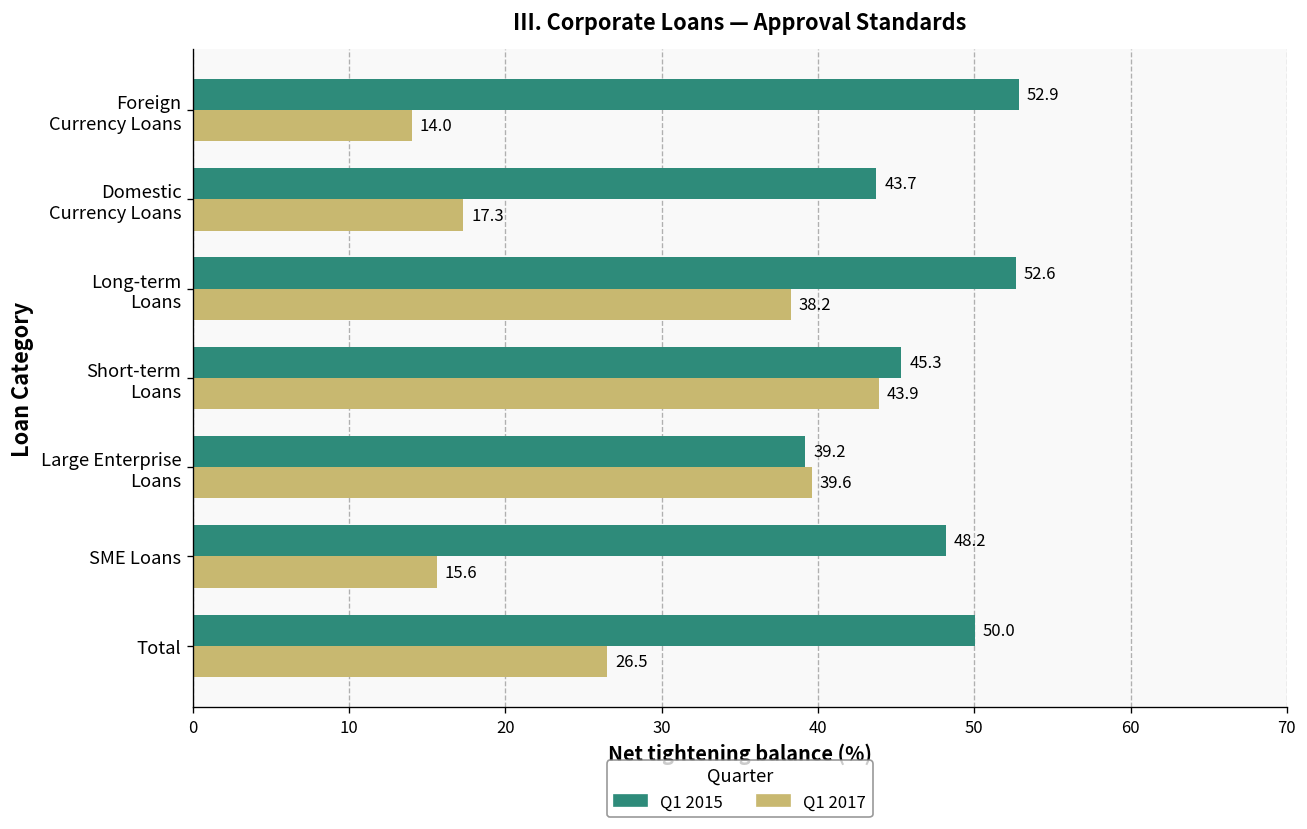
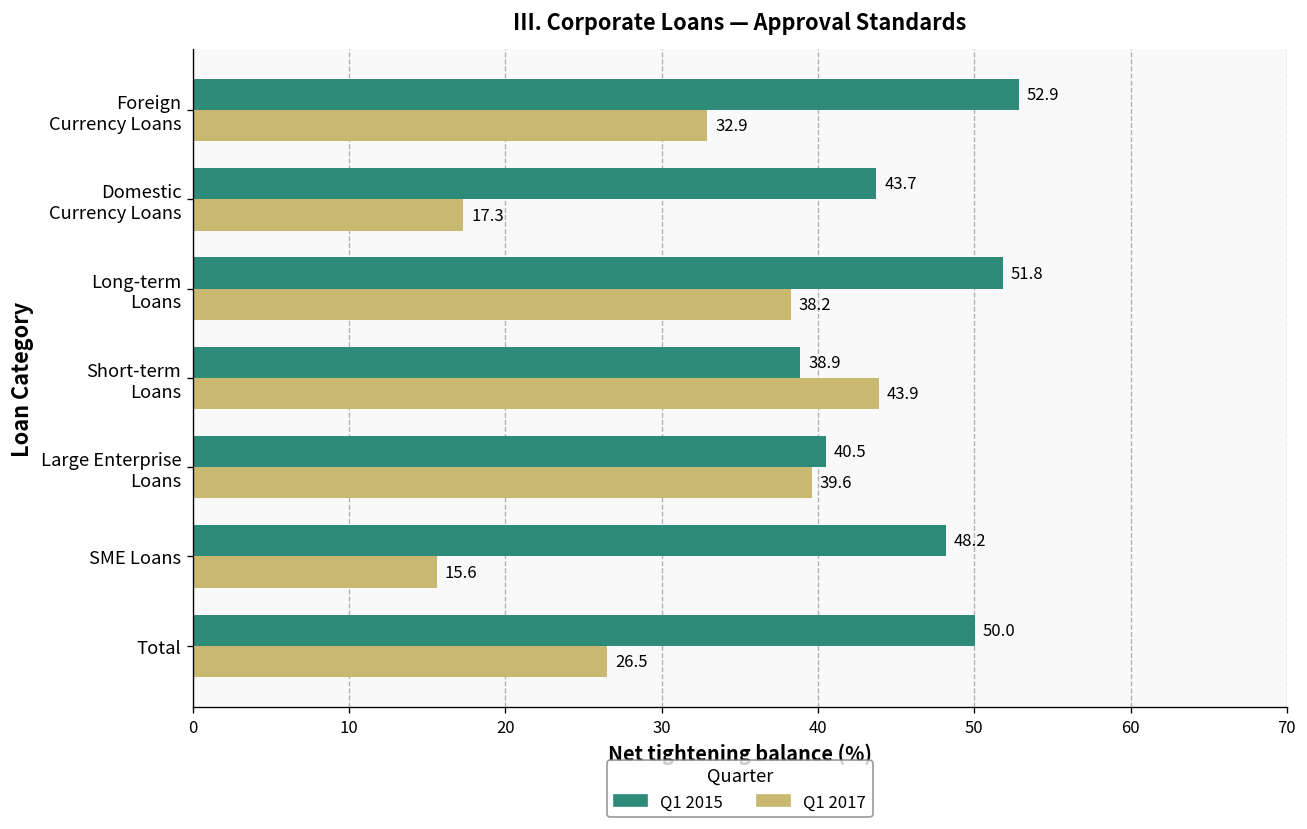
  {
    "Q1 2015": {
      "Foreign Currency Loans": 52.9,
      "Domestic Currency Loans": 43.7,
-     "Long-term Loans": 52.6,
-     "Short-term Loans": 45.3,
-     "Large Enterprise Loans": 39.2,
+     "Long-term Loans": 51.8,
+     "Short-term Loans": 38.9,
+     "Large Enterprise Loans": 40.5,
      "SME Loans": 48.2,
      "Total": 50.0
    },
    "Q1 2017": {
-     "Foreign Currency Loans": 14.0,
+     "Foreign Currency Loans": 32.9,
      "Domestic Currency Loans": 17.3,
      "Long-term Loans": 38.2,
      "Short-term Loans": 43.9,
      "Large Enterprise Loans": 39.6,
      "SME Loans": 15.6,
      "Total": 26.5
    }
  }
